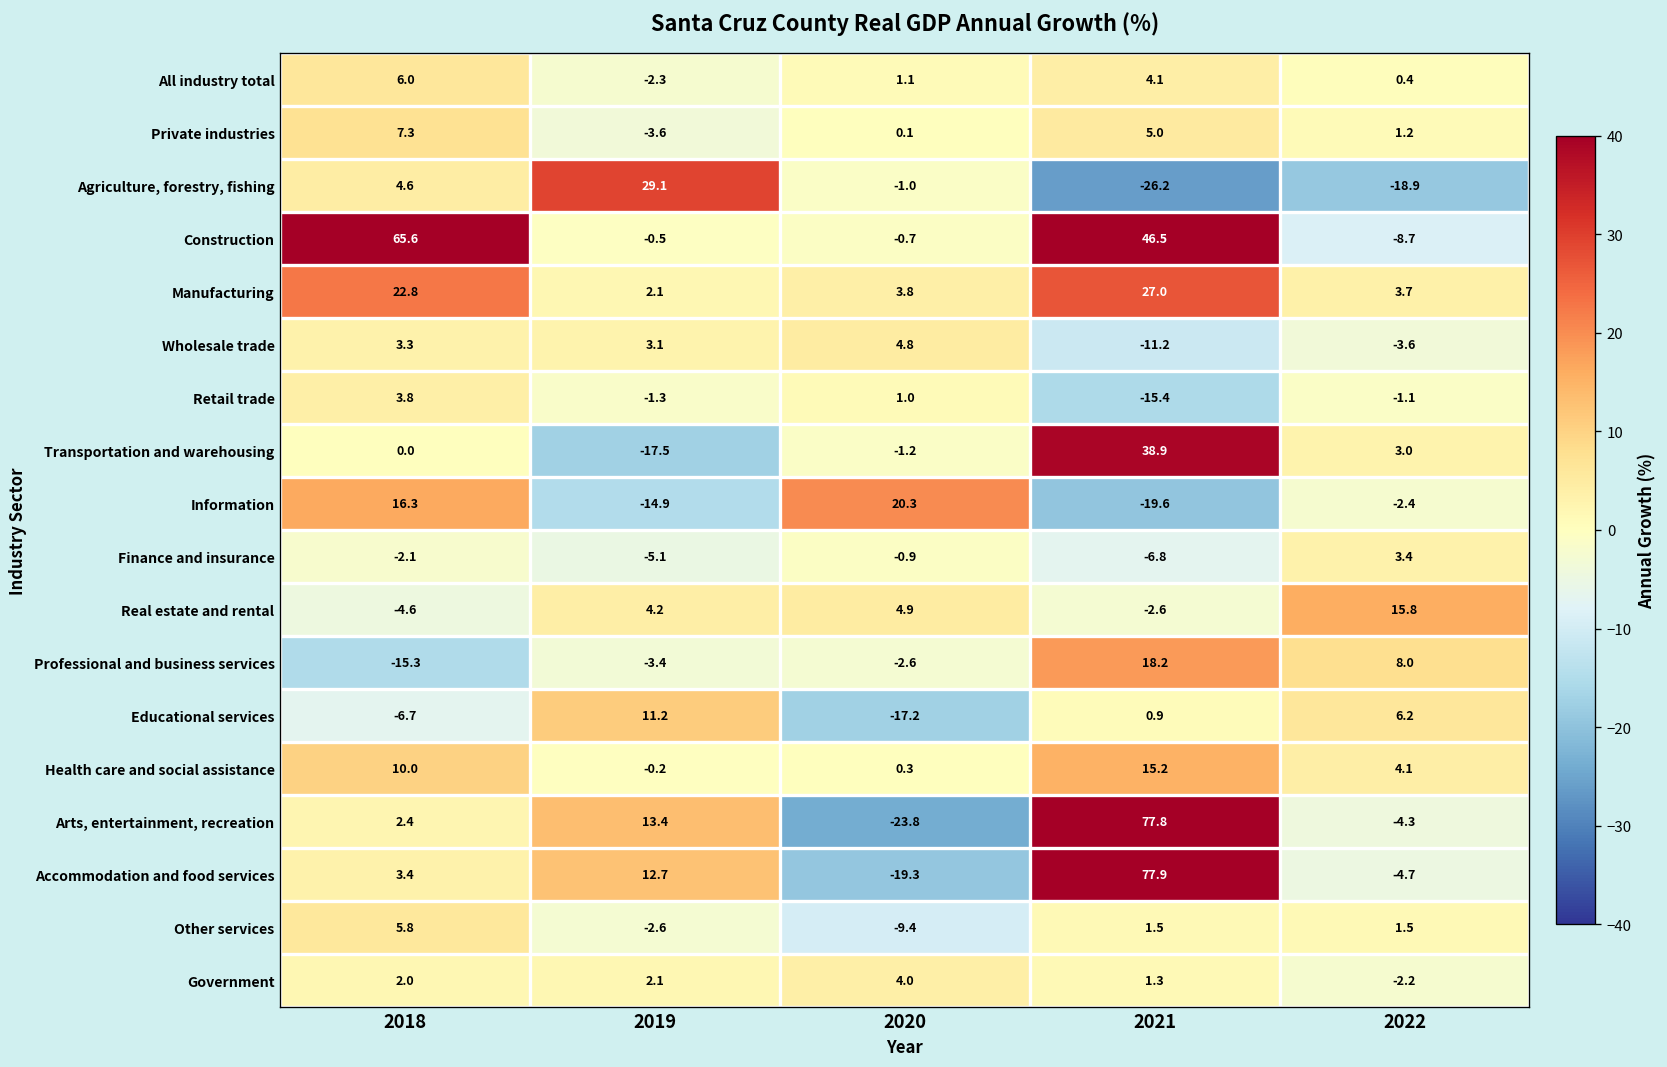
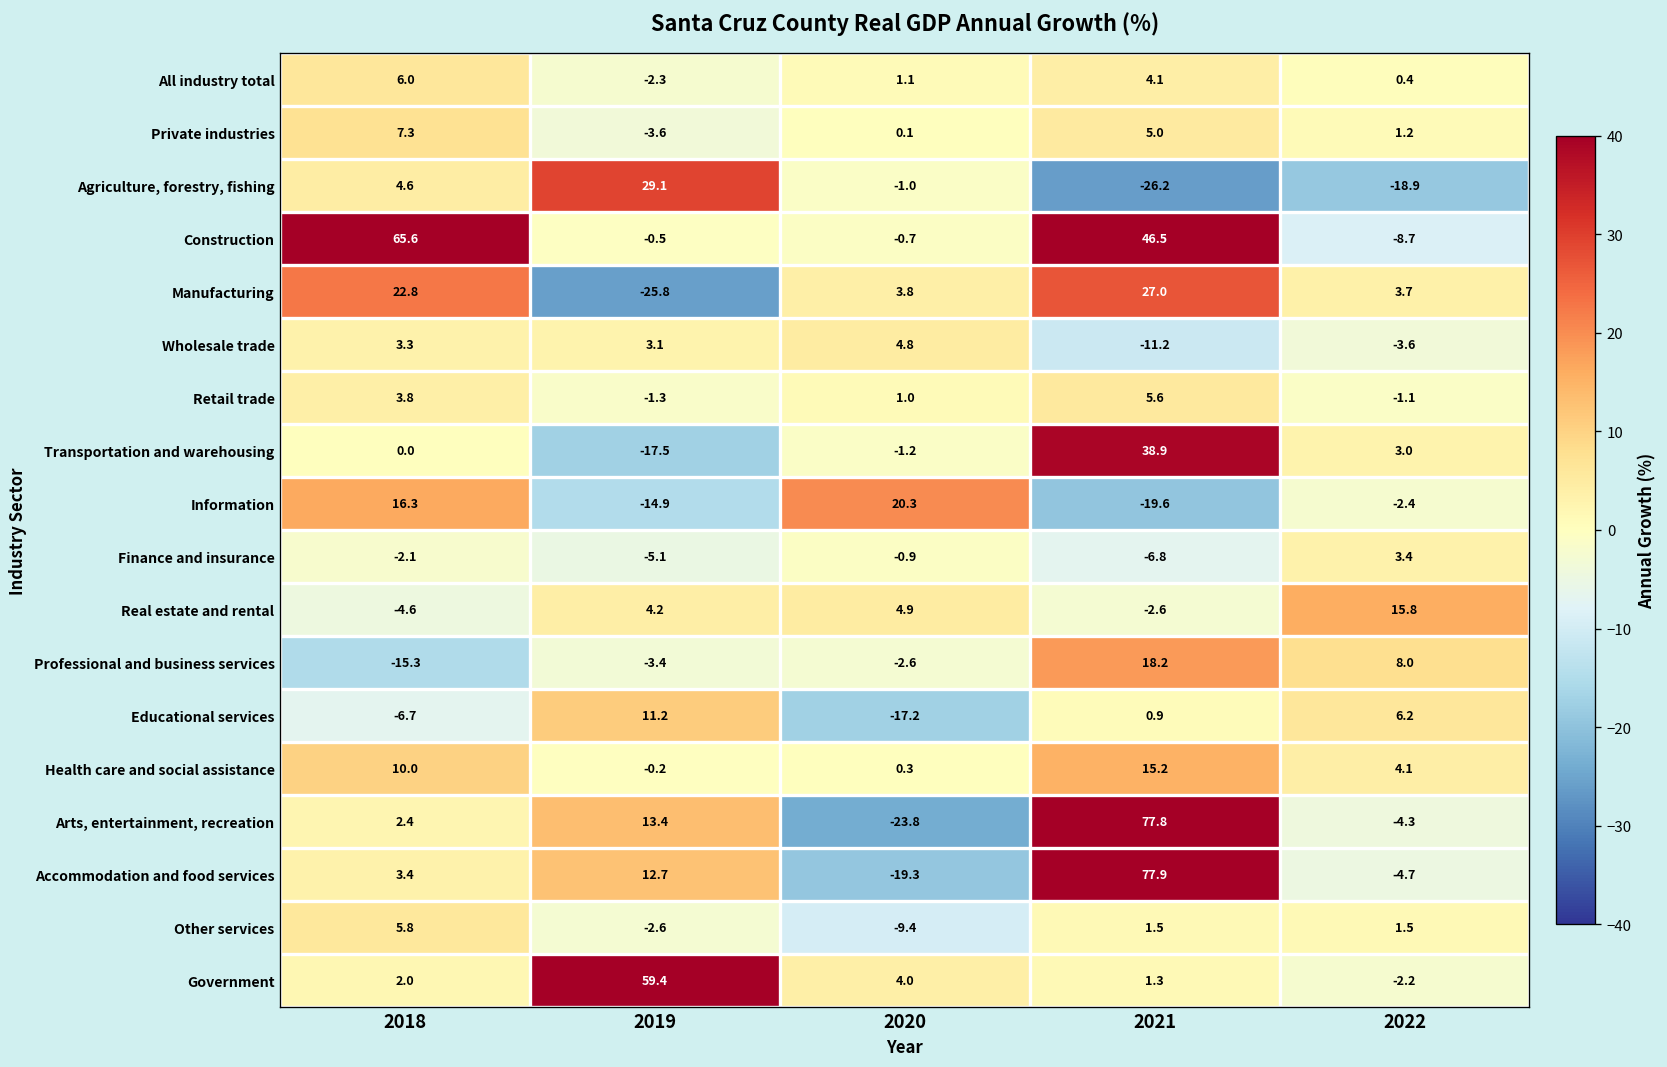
  {
    "All industry total": {
      "2018": 6.0,
      "2019": -2.3,
      "2020": 1.1,
      "2021": 4.1,
      "2022": 0.4
    },
    "Private industries": {
      "2018": 7.3,
      "2019": -3.6,
      "2020": 0.1,
      "2021": 5.0,
      "2022": 1.2
    },
    "Agriculture, forestry, fishing": {
      "2018": 4.6,
      "2019": 29.1,
      "2020": -1.0,
      "2021": -26.2,
      "2022": -18.9
    },
    "Construction": {
      "2018": 65.6,
      "2019": -0.5,
      "2020": -0.7,
      "2021": 46.5,
      "2022": -8.7
    },
    "Manufacturing": {
      "2018": 22.8,
-     "2019": 2.1,
+     "2019": -25.8,
      "2020": 3.8,
      "2021": 27.0,
      "2022": 3.7
    },
    "Wholesale trade": {
      "2018": 3.3,
      "2019": 3.1,
      "2020": 4.8,
      "2021": -11.2,
      "2022": -3.6
    },
    "Retail trade": {
      "2018": 3.8,
      "2019": -1.3,
      "2020": 1.0,
-     "2021": -15.4,
+     "2021": 5.6,
      "2022": -1.1
    },
    "Transportation and warehousing": {
      "2018": 0.0,
      "2019": -17.5,
      "2020": -1.2,
      "2021": 38.9,
      "2022": 3.0
    },
    "Information": {
      "2018": 16.3,
      "2019": -14.9,
      "2020": 20.3,
      "2021": -19.6,
      "2022": -2.4
    },
    "Finance and insurance": {
      "2018": -2.1,
      "2019": -5.1,
      "2020": -0.9,
      "2021": -6.8,
      "2022": 3.4
    },
    "Real estate and rental": {
      "2018": -4.6,
      "2019": 4.2,
      "2020": 4.9,
      "2021": -2.6,
      "2022": 15.8
    },
    "Professional and business services": {
      "2018": -15.3,
      "2019": -3.4,
      "2020": -2.6,
      "2021": 18.2,
      "2022": 8.0
    },
    "Educational services": {
      "2018": -6.7,
      "2019": 11.2,
      "2020": -17.2,
      "2021": 0.9,
      "2022": 6.2
    },
    "Health care and social assistance": {
      "2018": 10.0,
      "2019": -0.2,
      "2020": 0.3,
      "2021": 15.2,
      "2022": 4.1
    },
    "Arts, entertainment, recreation": {
      "2018": 2.4,
      "2019": 13.4,
      "2020": -23.8,
      "2021": 77.8,
      "2022": -4.3
    },
    "Accommodation and food services": {
      "2018": 3.4,
      "2019": 12.7,
      "2020": -19.3,
      "2021": 77.9,
      "2022": -4.7
    },
    "Other services": {
      "2018": 5.8,
      "2019": -2.6,
      "2020": -9.4,
      "2021": 1.5,
      "2022": 1.5
    },
    "Government": {
      "2018": 2.0,
-     "2019": 2.1,
+     "2019": 59.4,
      "2020": 4.0,
      "2021": 1.3,
      "2022": -2.2
    }
  }
